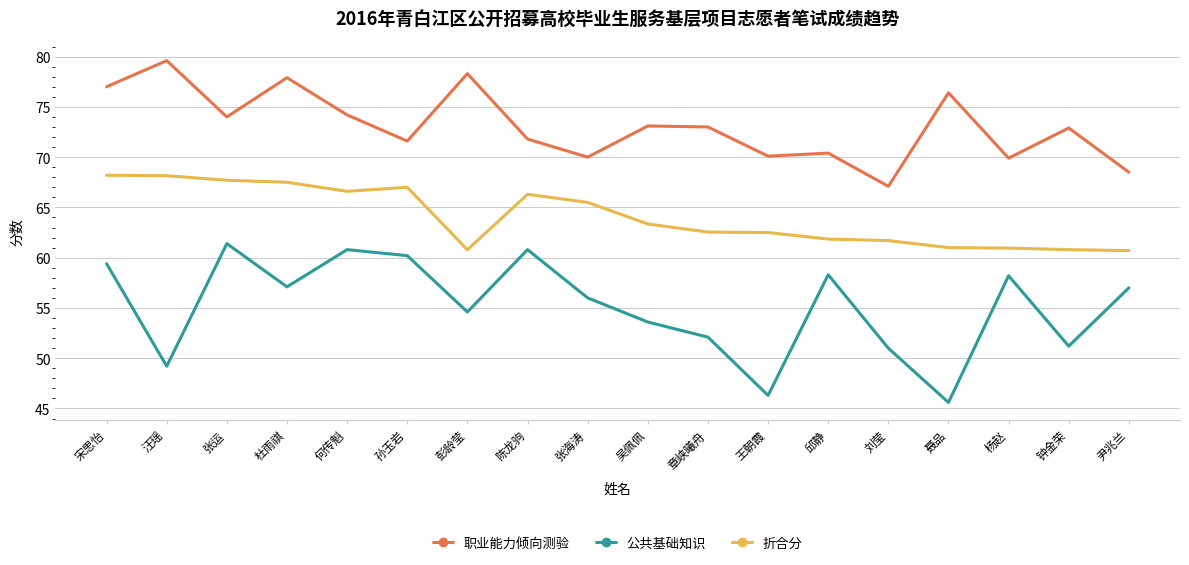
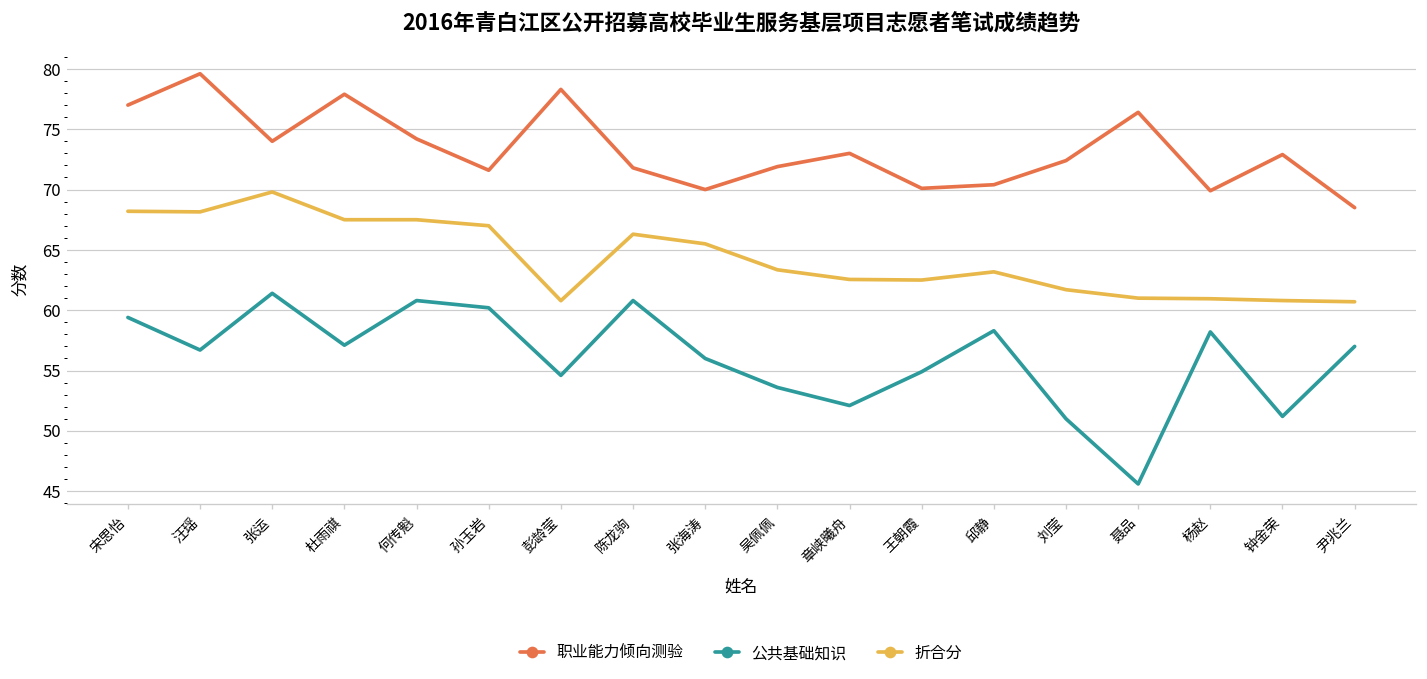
  {
    "职业能力倾向测验": {
      "宋思怡": 77.0,
      "汪瑶": 79.6,
      "张运": 74.0,
      "杜雨祺": 77.9,
      "何传魁": 74.2,
      "孙玉岩": 71.6,
      "彭龄莹": 78.3,
      "陈龙驹": 71.8,
      "张海涛": 70.0,
-     "吴佩佩": 73.1,
+     "吴佩佩": 71.9,
      "章峡曦舟": 73.0,
      "王朝霞": 70.1,
      "邱静": 70.4,
-     "刘莹": 67.1,
+     "刘莹": 72.4,
      "聂品": 76.4,
      "杨赵": 69.9,
      "钟金荣": 72.9,
      "尹兆兰": 68.5
    },
    "公共基础知识": {
      "宋思怡": 59.4,
-     "汪瑶": 49.2,
+     "汪瑶": 56.7,
      "张运": 61.4,
      "杜雨祺": 57.1,
      "何传魁": 60.8,
      "孙玉岩": 60.2,
      "彭龄莹": 54.6,
      "陈龙驹": 60.8,
      "张海涛": 56.0,
      "吴佩佩": 53.6,
      "章峡曦舟": 52.1,
-     "王朝霞": 46.3,
+     "王朝霞": 54.9,
      "邱静": 58.3,
      "刘莹": 51.0,
      "聂品": 45.6,
      "杨赵": 58.2,
      "钟金荣": 51.2,
      "尹兆兰": 57.0
    },
    "折合分": {
      "宋思怡": 68.2,
      "汪瑶": 68.2,
-     "张运": 67.7,
+     "张运": 69.8,
      "杜雨祺": 67.5,
-     "何传魁": 66.6,
+     "何传魁": 67.5,
      "孙玉岩": 67.0,
      "彭龄莹": 60.8,
      "陈龙驹": 66.3,
      "张海涛": 65.5,
      "吴佩佩": 63.4,
      "章峡曦舟": 62.6,
      "王朝霞": 62.5,
-     "邱静": 61.9,
+     "邱静": 63.2,
      "刘莹": 61.7,
      "聂品": 61.0,
      "杨赵": 61.0,
      "钟金荣": 60.8,
      "尹兆兰": 60.7
    }
  }
